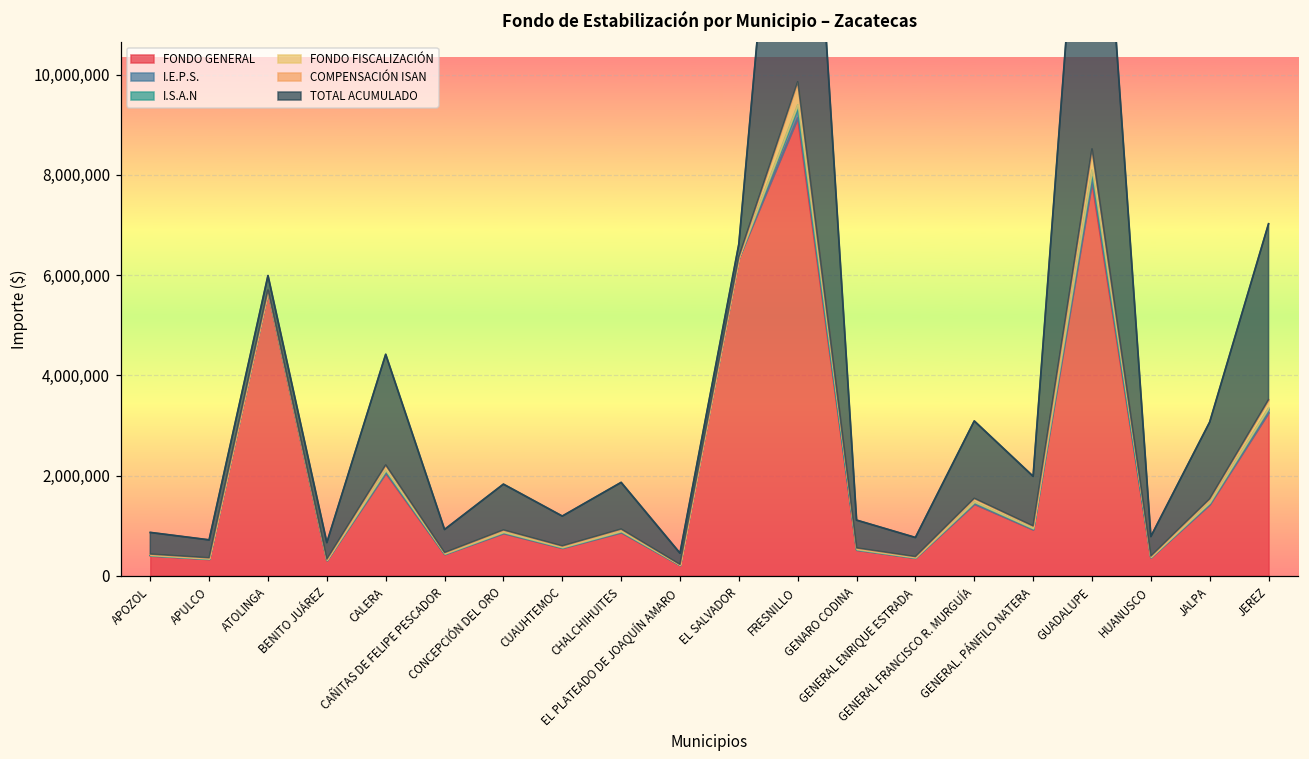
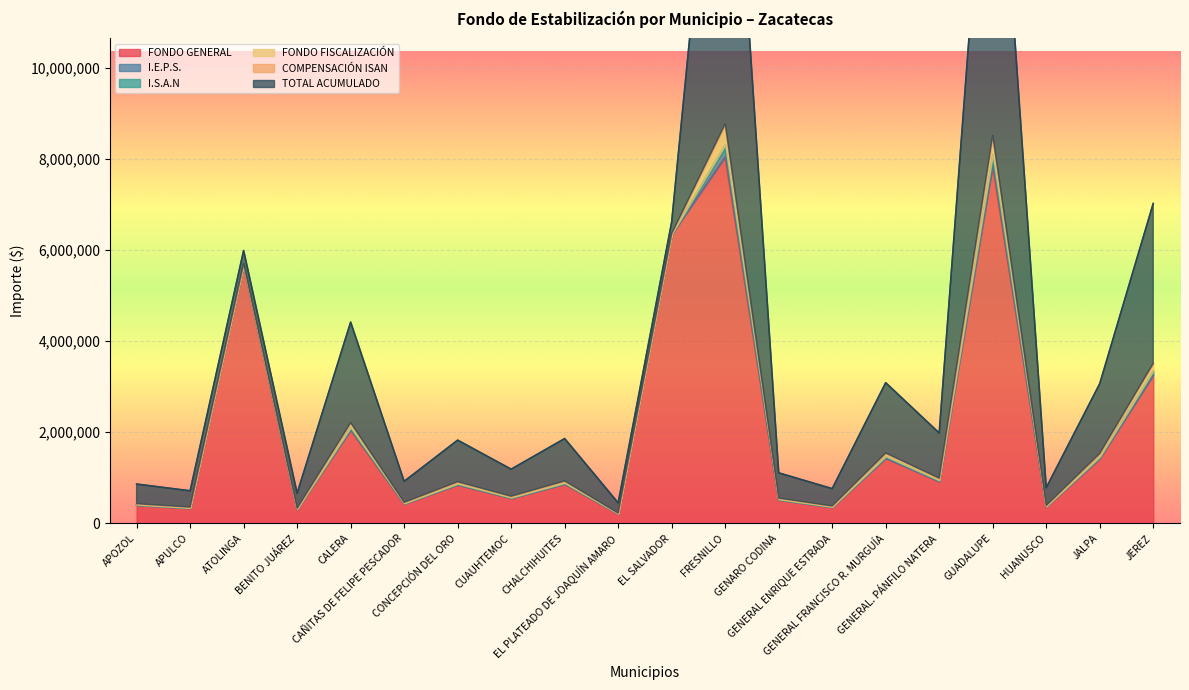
  {
    "FONDO GENERAL": {
-     "FRESNILLO": "9,100,000",
+     "FRESNILLO": "8,000,000",
      "GUADALUPE": "7,900,000",
      "JEREZ": "3,300,000"
    },
    "TOTAL ACUMULADO": {
      "APOZOL": "400,000",
      "APULCO": "400,000",
      "ATOLINGA": "300,000",
      "BENITO JUÁREZ": "300,000",
      "CALERA": "2,200,000",
      "CAÑITAS DE FELIPE PESCADOR": "500,000",
      "CONCEPCIÓN DEL ORO": "900,000",
      "CUAUHTEMOC": "600,000",
      "CHALCHIHUITES": "900,000",
      "EL PLATEADO DE JOAQUÍN AMARO": "200,000",
      "EL SALVADOR": "300,000",
      "GENARO CODINA": "600,000",
      "GENERAL ENRIQUE ESTRADA": "400,000",
      "GENERAL FRANCISCO R. MURGUÍA": "1,500,000",
      "GENERAL. PÁNFILO NATERA": "1,000,000",
      "HUANUSCO": "400,000",
      "JALPA": "1,500,000",
      "JEREZ": "3,500,000"
    }
  }
